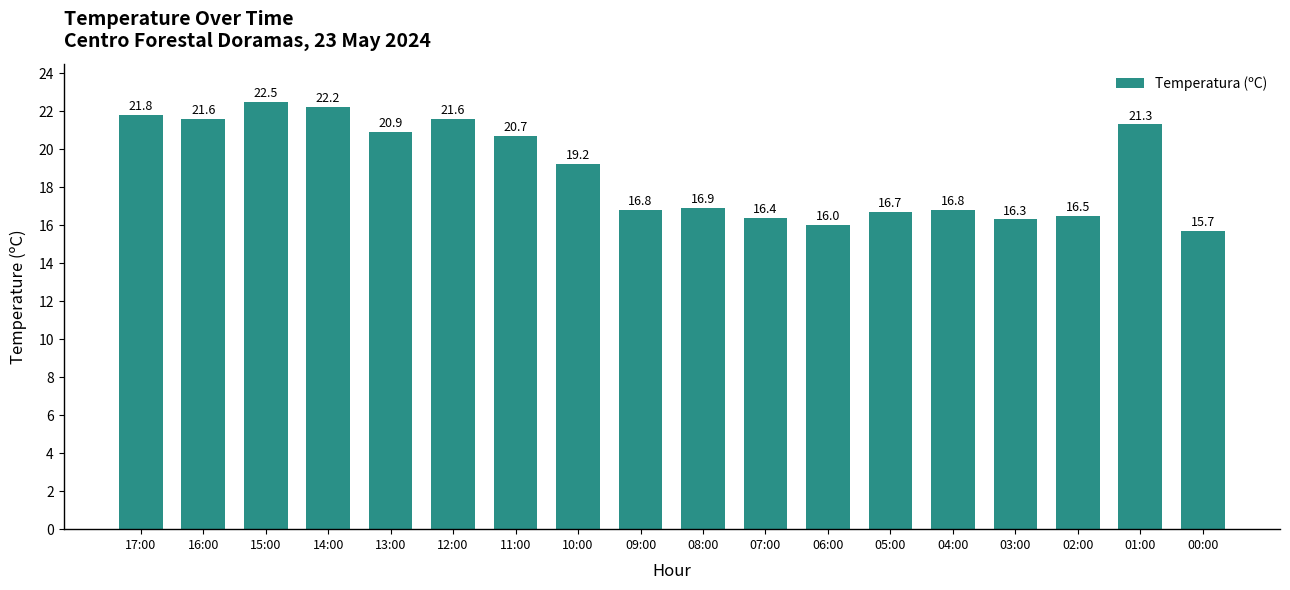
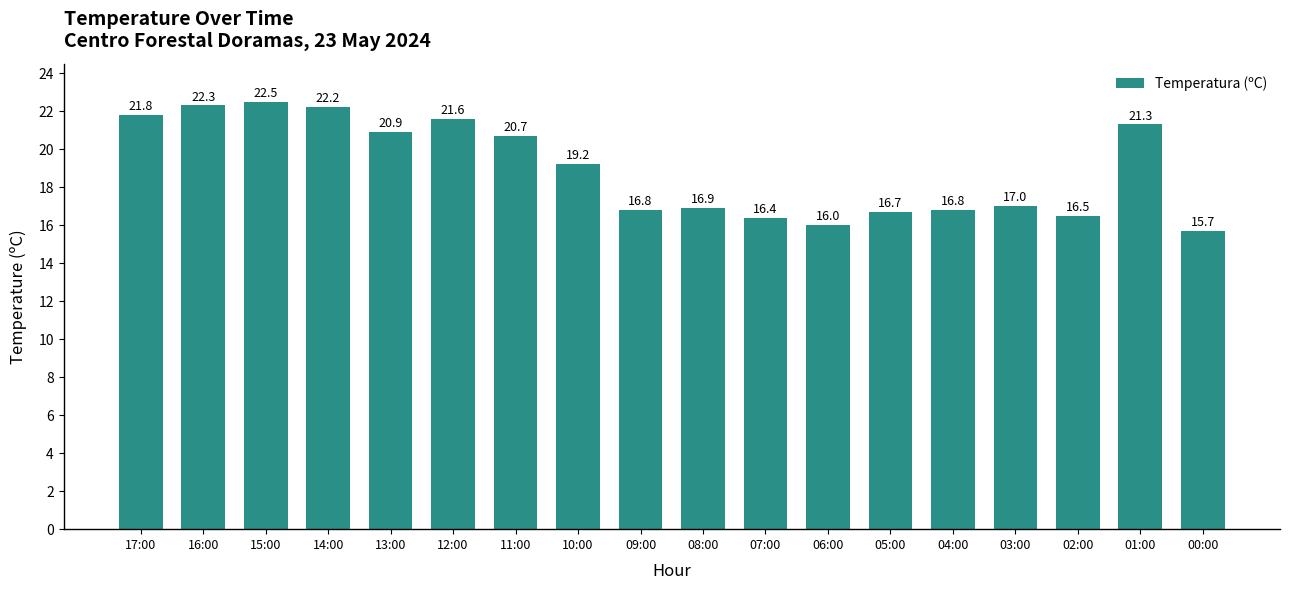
  {
    "17:00": 21.8,
-   "16:00": 21.6,
+   "16:00": 22.3,
    "15:00": 22.5,
    "14:00": 22.2,
    "13:00": 20.9,
    "12:00": 21.6,
    "11:00": 20.7,
    "10:00": 19.2,
    "09:00": 16.8,
    "08:00": 16.9,
    "07:00": 16.4,
    "06:00": 16.0,
    "05:00": 16.7,
    "04:00": 16.8,
-   "03:00": 16.3,
+   "03:00": 17.0,
    "02:00": 16.5,
    "01:00": 21.3,
    "00:00": 15.7
  }
